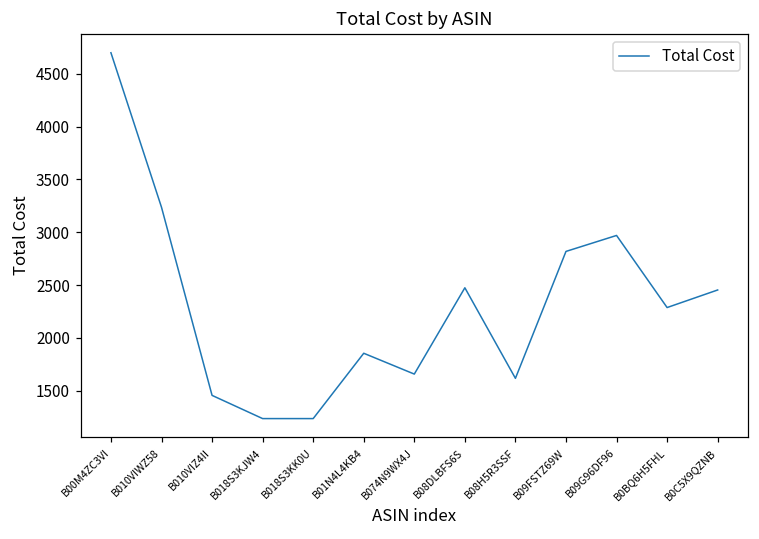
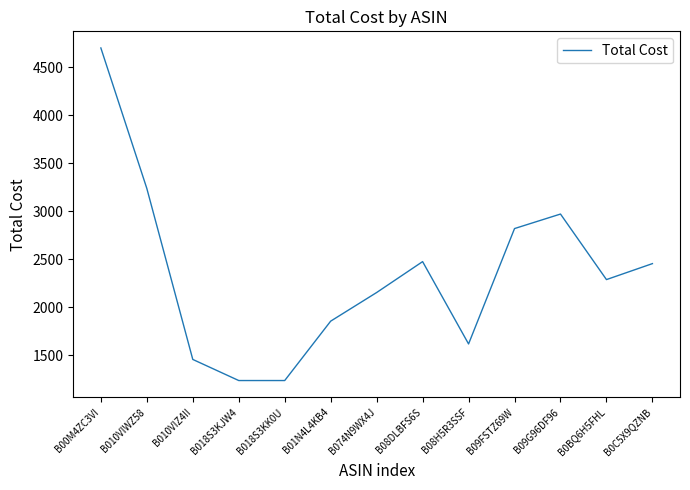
  {
    "B00M4ZC3VI": 4700,
    "B010VIWZ58": 3200,
    "B010VIZ4II": 1500,
    "B018S3KJW4": 1200,
    "B018S3KK0U": 1200,
    "B01N4L4KB4": 1900,
-   "B074N9WX4J": 1700,
+   "B074N9WX4J": 2200,
    "B08DLBFS6S": 2500,
    "B08H5R3SSF": 1600,
    "B09FSTZ69W": 2800,
    "B09G96DF96": 3000,
    "B0BQ6H5FHL": 2300,
    "B0C5X9QZNB": 2500
  }
